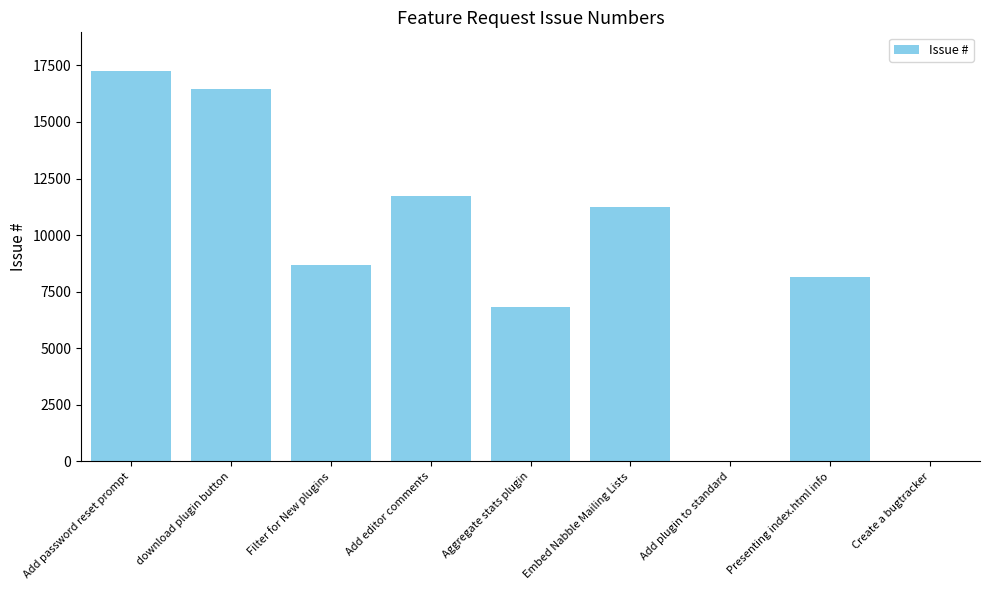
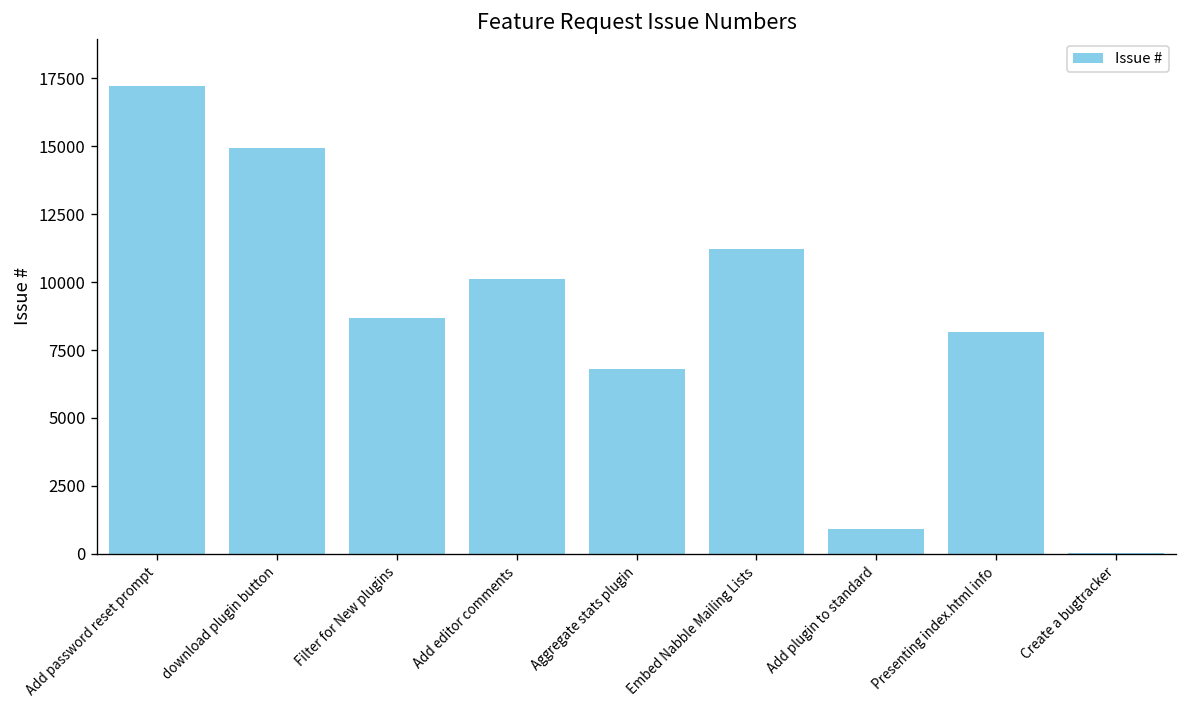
  {
    "Add password reset prompt": 17200,
-   "download plugin button": 16400,
+   "download plugin button": 14900,
    "Filter for New plugins": 8700,
-   "Add editor comments": 11700,
+   "Add editor comments": 10100,
    "Aggregate stats plugin": 6800,
    "Embed Nabble Mailing Lists": 11200,
-   "Add plugin to standard": 0,
+   "Add plugin to standard": 900,
    "Presenting index.html info": 8200
  }
